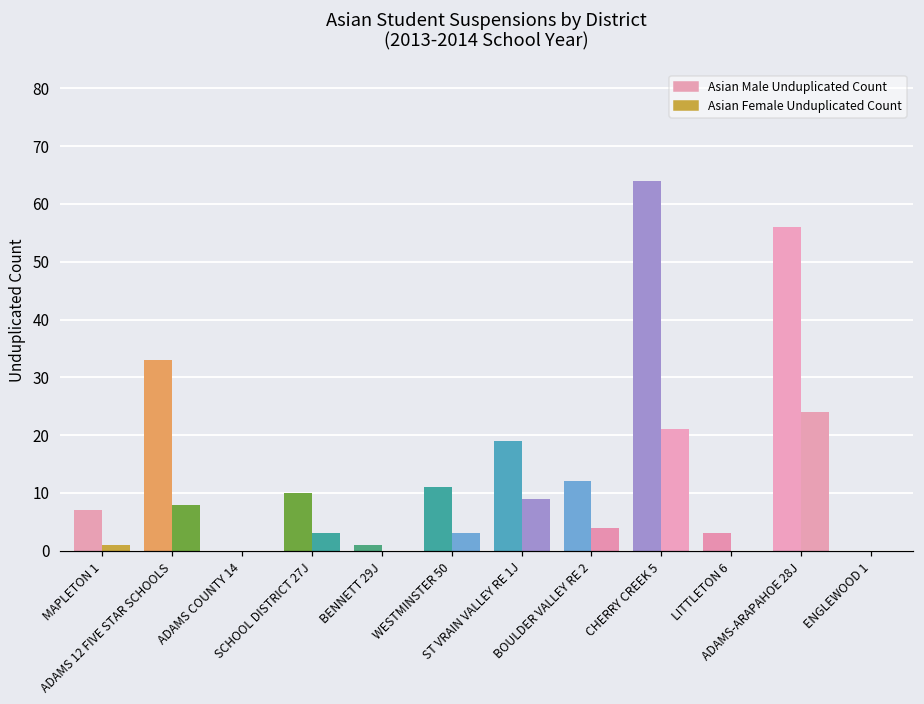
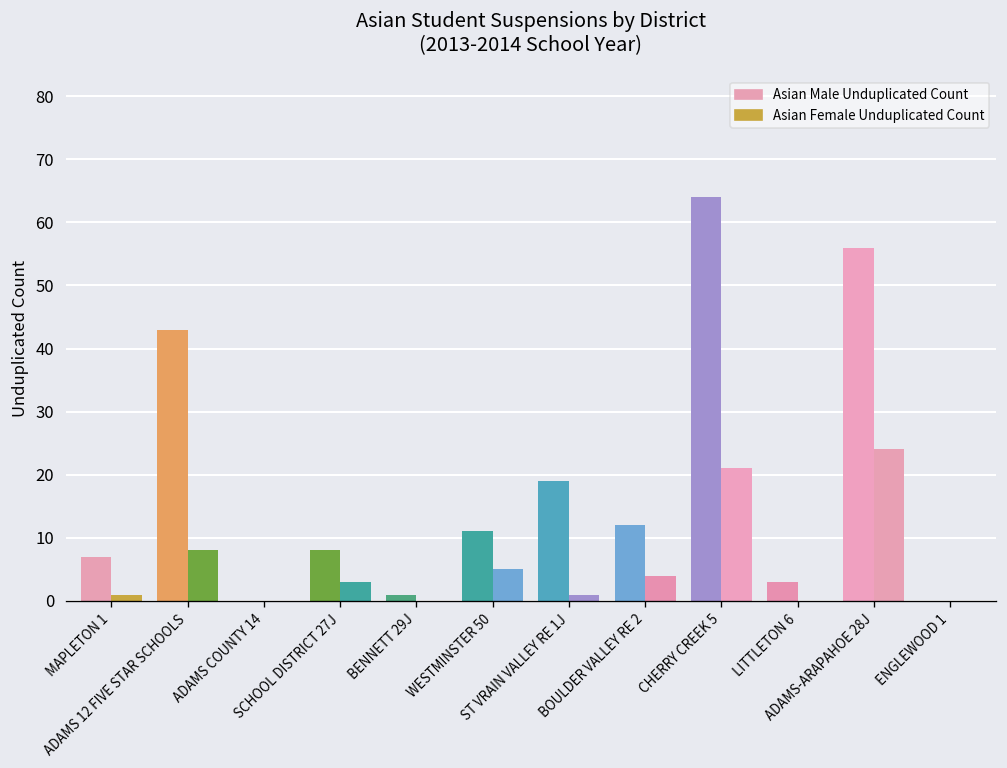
  {
    "Asian Male Unduplicated Count": {
      "MAPLETON 1": 7,
-     "ADAMS 12 FIVE STAR SCHOOLS": 33,
+     "ADAMS 12 FIVE STAR SCHOOLS": 43,
      "ADAMS COUNTY 14": 0,
-     "SCHOOL DISTRICT 27J": 10,
+     "SCHOOL DISTRICT 27J": 8,
      "BENNETT 29J": 1,
      "WESTMINSTER 50": 11,
      "ST VRAIN VALLEY RE 1J": 19,
      "BOULDER VALLEY RE 2": 12,
      "CHERRY CREEK 5": 64,
      "LITTLETON 6": 3,
      "ADAMS-ARAPAHOE 28J": 56,
      "ENGLEWOOD 1": 0
    },
    "Asian Female Unduplicated Count": {
      "MAPLETON 1": 1,
      "ADAMS 12 FIVE STAR SCHOOLS": 8,
      "ADAMS COUNTY 14": 0,
      "SCHOOL DISTRICT 27J": 3,
      "BENNETT 29J": 0,
-     "WESTMINSTER 50": 3,
-     "ST VRAIN VALLEY RE 1J": 9,
+     "WESTMINSTER 50": 5,
+     "ST VRAIN VALLEY RE 1J": 1,
      "BOULDER VALLEY RE 2": 4,
      "CHERRY CREEK 5": 21,
      "LITTLETON 6": 0,
      "ADAMS-ARAPAHOE 28J": 24,
      "ENGLEWOOD 1": 0
    }
  }
